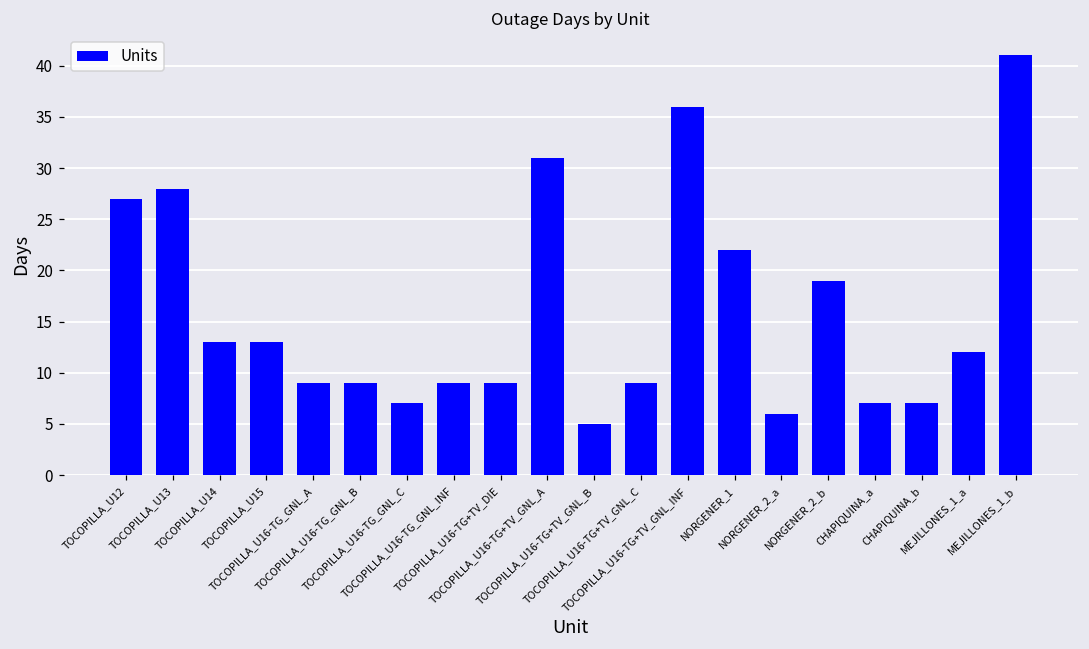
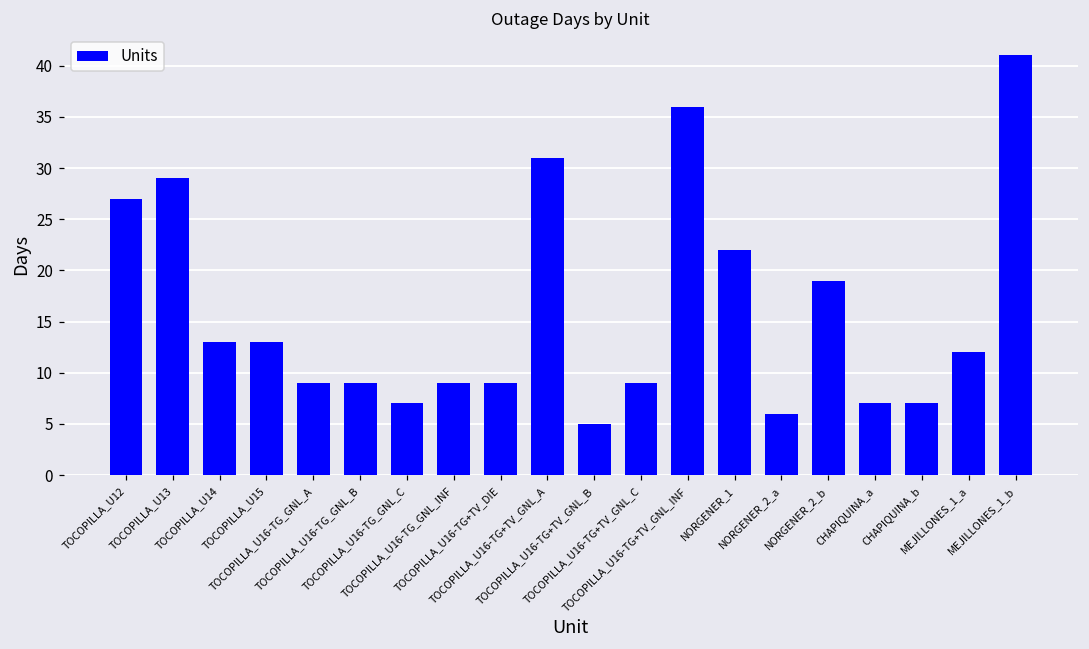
  {
    "TOCOPILLA_U12": 27,
-   "TOCOPILLA_U13": 28,
+   "TOCOPILLA_U13": 29,
    "TOCOPILLA_U14": 13,
    "TOCOPILLA_U15": 13,
    "TOCOPILLA_U16-TG_GNL_A": 9,
    "TOCOPILLA_U16-TG_GNL_B": 9,
    "TOCOPILLA_U16-TG_GNL_C": 7,
    "TOCOPILLA_U16-TG_GNL_INF": 9,
    "TOCOPILLA_U16-TG+TV_DIE": 9,
    "TOCOPILLA_U16-TG+TV_GNL_A": 31,
    "TOCOPILLA_U16-TG+TV_GNL_B": 5,
    "TOCOPILLA_U16-TG+TV_GNL_C": 9,
    "TOCOPILLA_U16-TG+TV_GNL_INF": 36,
    "NORGENER_1": 22,
    "NORGENER_2_a": 6,
    "NORGENER_2_b": 19,
    "CHAPIQUINA_a": 7,
    "CHAPIQUINA_b": 7,
    "MEJILLONES_1_a": 12,
    "MEJILLONES_1_b": 41
  }
